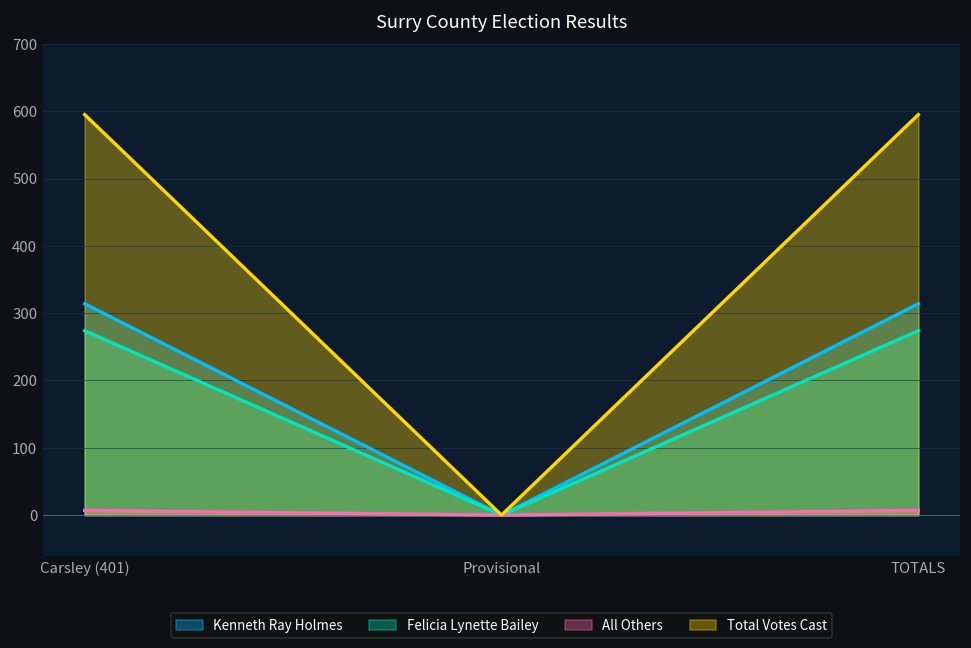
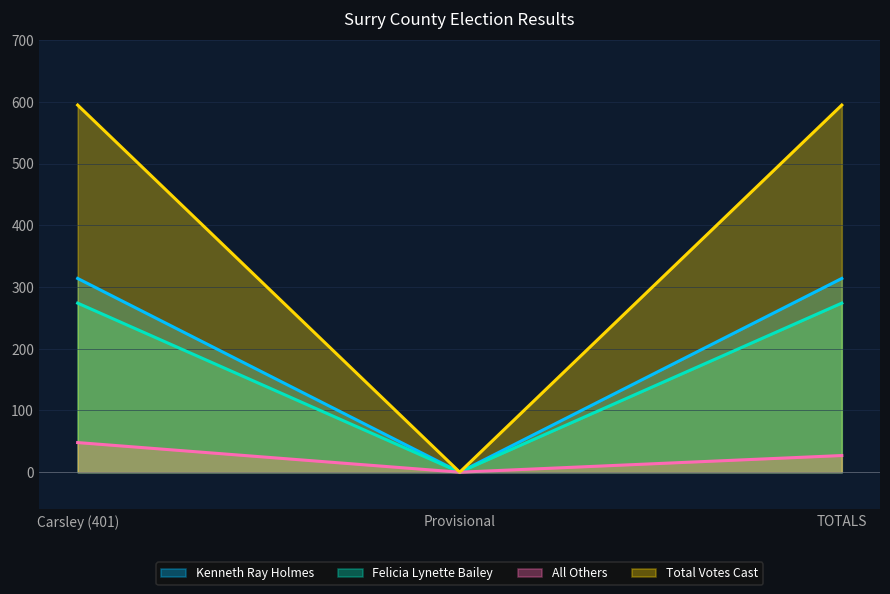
  {
    "All Others": {
-     "Carsley (401)": 10,
-     "TOTALS": 10
+     "Carsley (401)": 50,
+     "TOTALS": 30
    },
    "Total Votes Cast": {
      "Carsley (401)": 600,
      "TOTALS": 600
    }
  }
